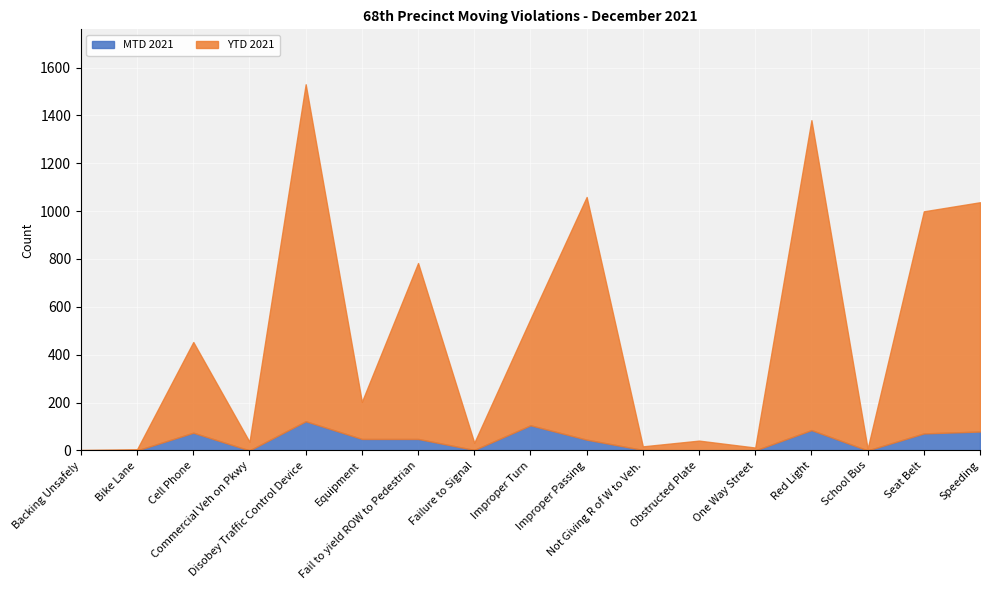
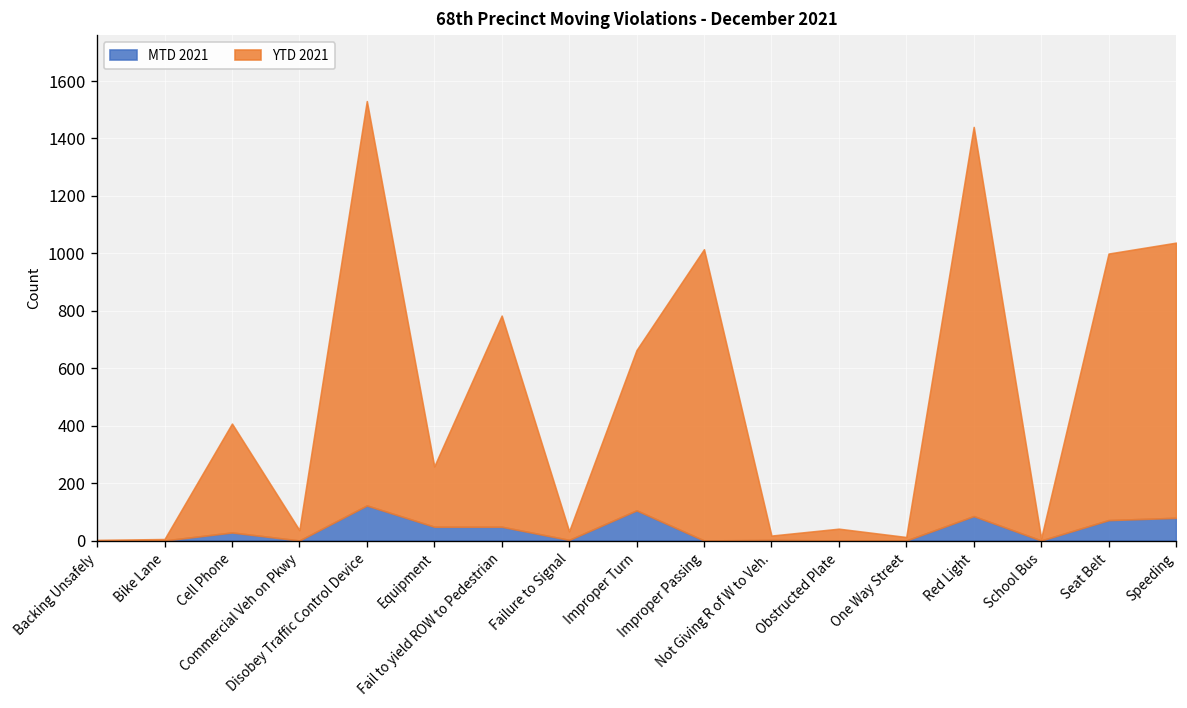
  {
    "MTD 2021": {
-     "Cell Phone": 70,
+     "Cell Phone": 30,
      "Commercial Veh on Pkwy": 0,
      "Disobey Traffic Control Device": 120,
      "Equipment": 50,
      "Fail to yield ROW to Pedestrian": 50,
      "Improper Turn": 110,
-     "Improper Passing": 50,
+     "Improper Passing": 0,
      "Obstructed Plate": 0,
      "One Way Street": 0,
      "Red Light": 90,
      "Seat Belt": 70,
      "Speeding": 80
    },
    "YTD 2021": {
      "Cell Phone": 380,
      "Commercial Veh on Pkwy": 40,
      "Disobey Traffic Control Device": 1410,
-     "Equipment": 160,
+     "Equipment": 210,
      "Fail to yield ROW to Pedestrian": 740,
      "Failure to Signal": 30,
-     "Improper Turn": 440,
+     "Improper Turn": 560,
      "Improper Passing": 1010,
      "Not Giving R of W to Veh.": 20,
      "Obstructed Plate": 40,
      "One Way Street": 10,
-     "Red Light": 1300,
+     "Red Light": 1360,
      "Seat Belt": 930,
      "Speeding": 960
    }
  }
